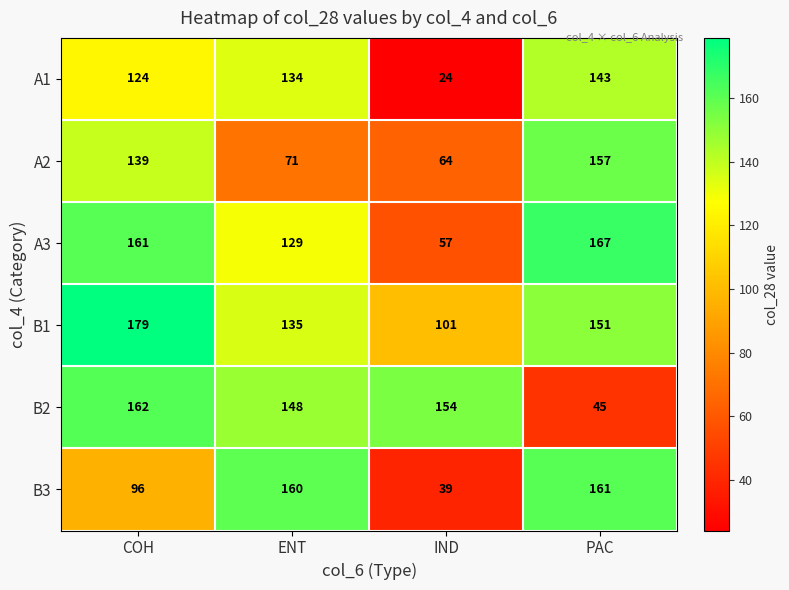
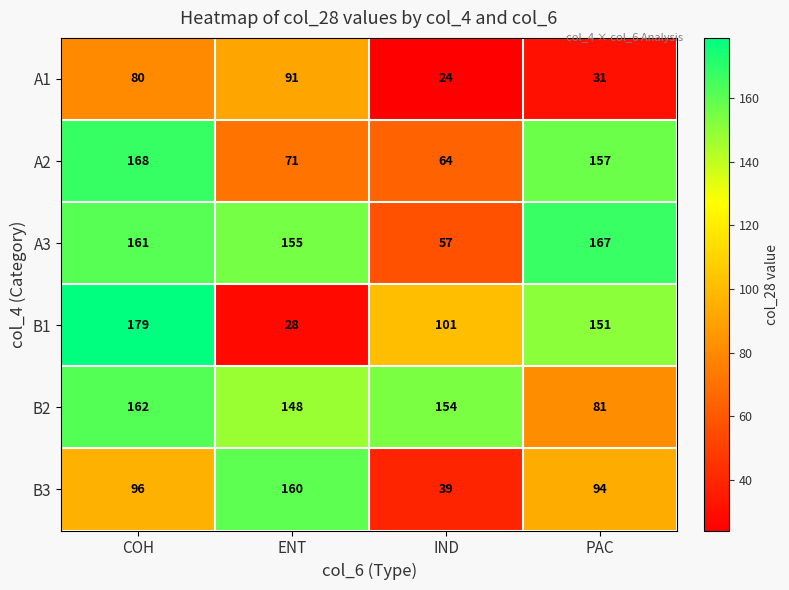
  {
    "A1": {
-     "COH": 124,
-     "ENT": 134,
+     "COH": 80,
+     "ENT": 91,
      "IND": 24,
-     "PAC": 143
+     "PAC": 31
    },
    "A2": {
-     "COH": 139,
+     "COH": 168,
      "ENT": 71,
      "IND": 64,
      "PAC": 157
    },
    "A3": {
      "COH": 161,
-     "ENT": 129,
+     "ENT": 155,
      "IND": 57,
      "PAC": 167
    },
    "B1": {
      "COH": 179,
-     "ENT": 135,
+     "ENT": 28,
      "IND": 101,
      "PAC": 151
    },
    "B2": {
      "COH": 162,
      "ENT": 148,
      "IND": 154,
-     "PAC": 45
+     "PAC": 81
    },
    "B3": {
      "COH": 96,
      "ENT": 160,
      "IND": 39,
-     "PAC": 161
+     "PAC": 94
    }
  }
